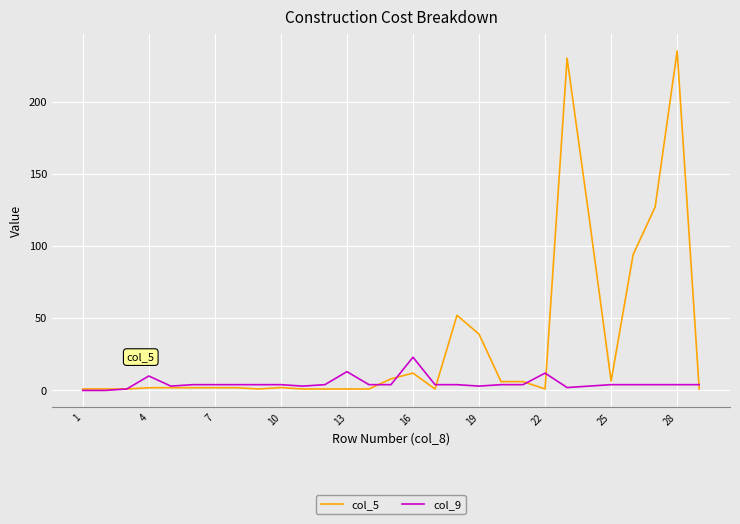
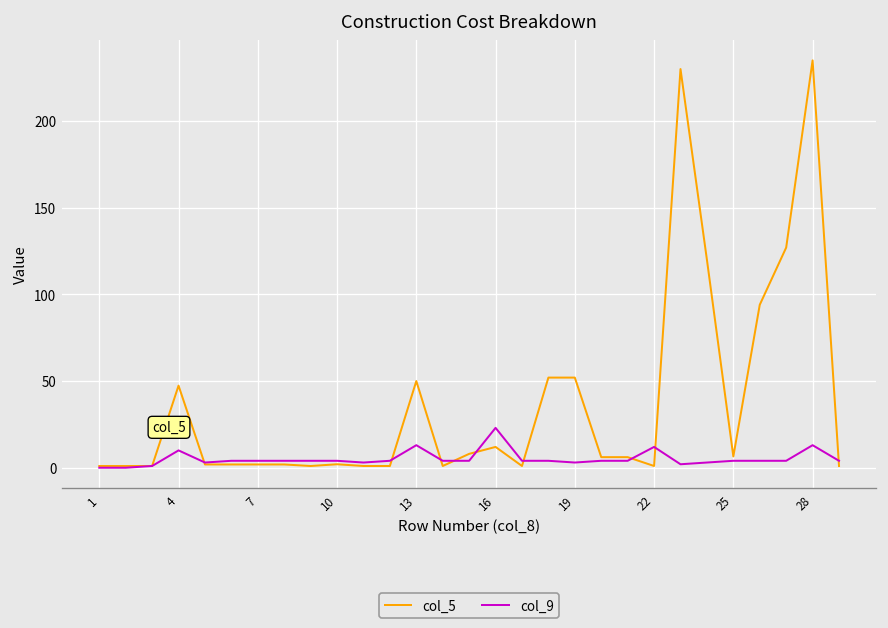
  {
    "col_5": {
-     "4": 2,
+     "4": 47,
      "7": 2,
      "10": 2,
-     "13": 1,
+     "13": 50,
      "16": 12,
-     "19": 39,
+     "19": 52,
      "22": 1,
      "25": 7,
      "28": 235
    },
    "col_9": {
      "7": 4,
      "10": 4,
      "13": 13,
      "16": 23,
      "19": 3,
      "22": 12,
      "25": 4,
-     "28": 4
+     "28": 13
    }
  }
